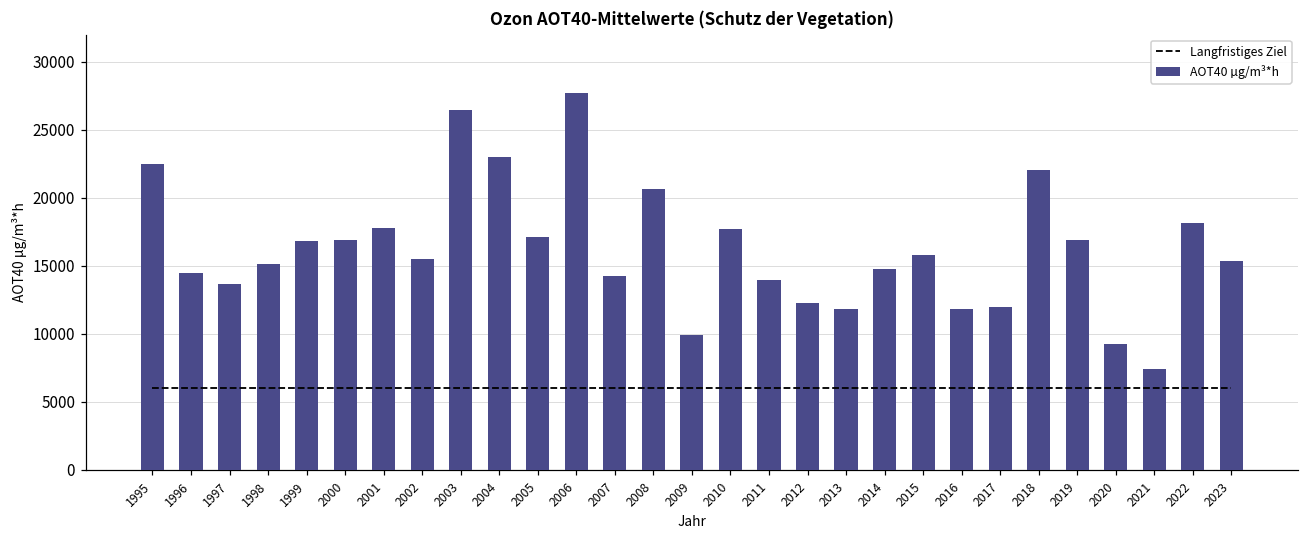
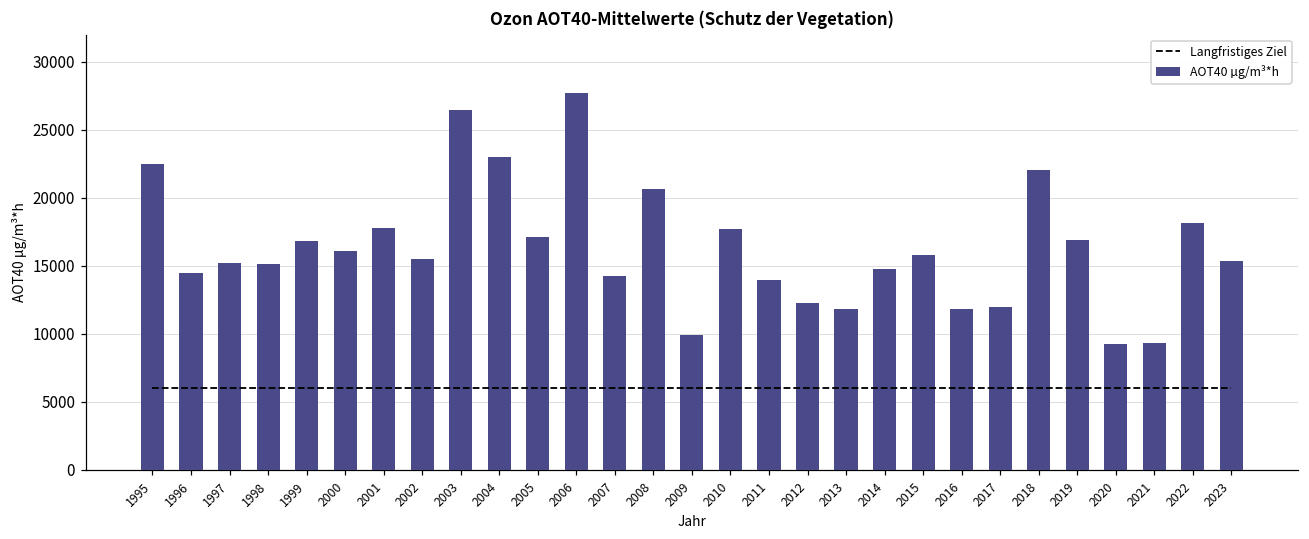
  {
    "Langfristiges Ziel": {
      "1995": 6000,
      "1996": 6000,
      "1997": 6000,
      "1998": 6000,
      "1999": 6000,
      "2000": 6000,
      "2001": 6000,
      "2002": 6000,
      "2003": 6000,
      "2004": 6000,
      "2005": 6000,
      "2006": 6000,
      "2007": 6000,
      "2008": 6000,
      "2009": 6000,
      "2010": 6000,
      "2011": 6000,
      "2012": 6000,
      "2013": 6000,
      "2014": 6000,
      "2015": 6000,
      "2016": 6000,
      "2017": 6000,
      "2018": 6000,
      "2019": 6000,
      "2020": 6000,
      "2021": 6000,
      "2022": 6000,
      "2023": 6000
    },
    "AOT40 µg/m³*h": {
      "1995": 22500,
      "1996": 14400,
-     "1997": 13600,
+     "1997": 15200,
      "1998": 15100,
      "1999": 16800,
-     "2000": 16900,
+     "2000": 16100,
      "2001": 17700,
      "2002": 15500,
      "2003": 26500,
      "2004": 23000,
      "2005": 17100,
      "2006": 27700,
      "2007": 14200,
      "2008": 20700,
      "2009": 9900,
      "2010": 17700,
      "2011": 13900,
      "2012": 12200,
      "2013": 11800,
      "2014": 14800,
      "2015": 15800,
      "2016": 11800,
      "2017": 12000,
      "2018": 22000,
      "2019": 16900,
      "2020": 9300,
-     "2021": 7400,
+     "2021": 9300,
      "2022": 18200,
      "2023": 15300
    }
  }
